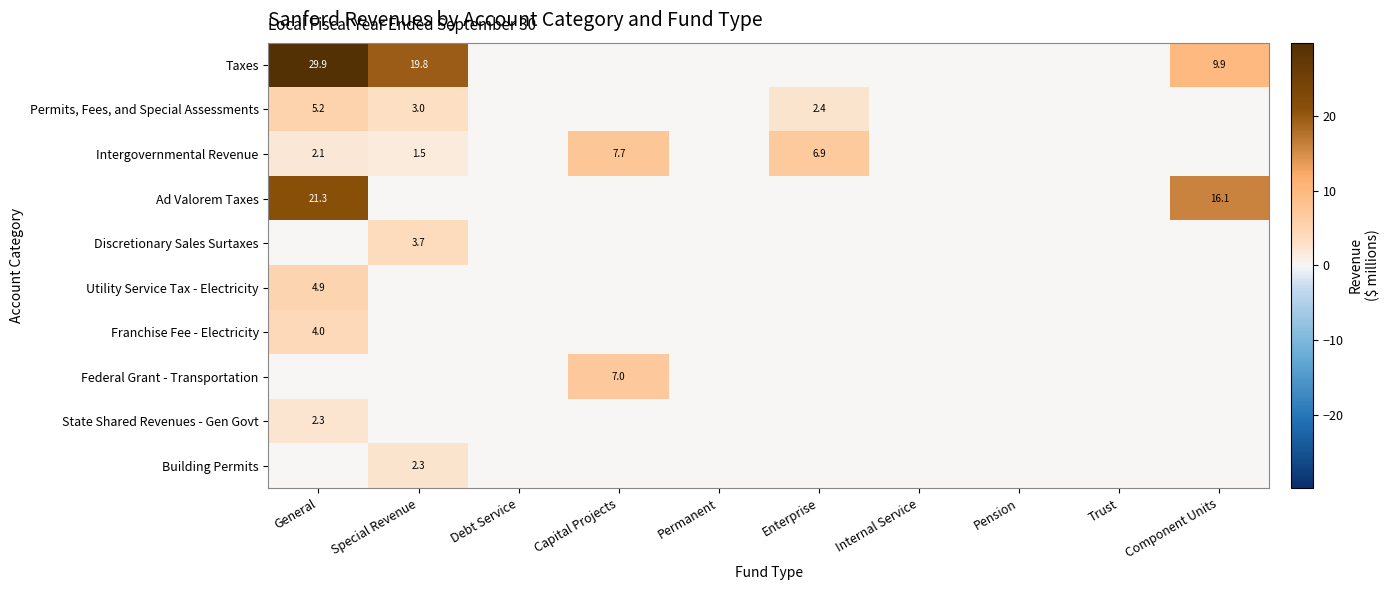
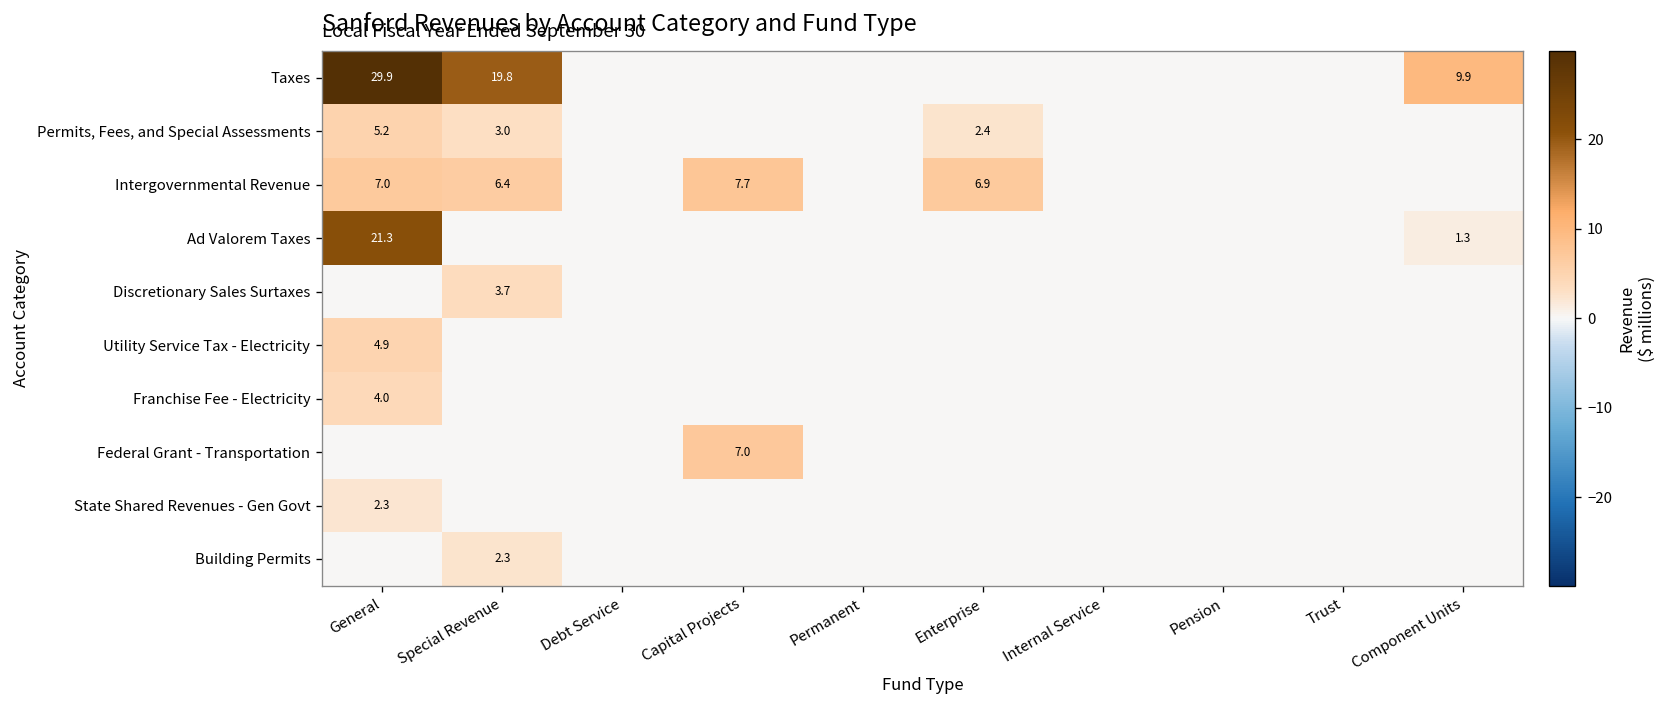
  {
    "Taxes": {
      "General": 29.9,
      "Special Revenue": 19.8,
      "Component Units": 9.9
    },
    "Permits, Fees, and Special Assessments": {
      "General": 5.2,
      "Special Revenue": 3.0,
      "Enterprise": 2.4
    },
    "Intergovernmental Revenue": {
-     "General": 2.1,
-     "Special Revenue": 1.5,
+     "General": 7.0,
+     "Special Revenue": 6.4,
      "Capital Projects": 7.7,
      "Enterprise": 6.9
    },
    "Ad Valorem Taxes": {
      "General": 21.3,
-     "Component Units": 16.1
+     "Component Units": 1.3
    },
    "Discretionary Sales Surtaxes": {
      "Special Revenue": 3.7
    },
    "Utility Service Tax - Electricity": {
      "General": 4.9
    },
    "Franchise Fee - Electricity": {
      "General": 4.0
    },
    "Federal Grant - Transportation": {
      "Capital Projects": 7.0
    },
    "State Shared Revenues - Gen Govt": {
      "General": 2.3
    },
    "Building Permits": {
      "Special Revenue": 2.3
    }
  }
